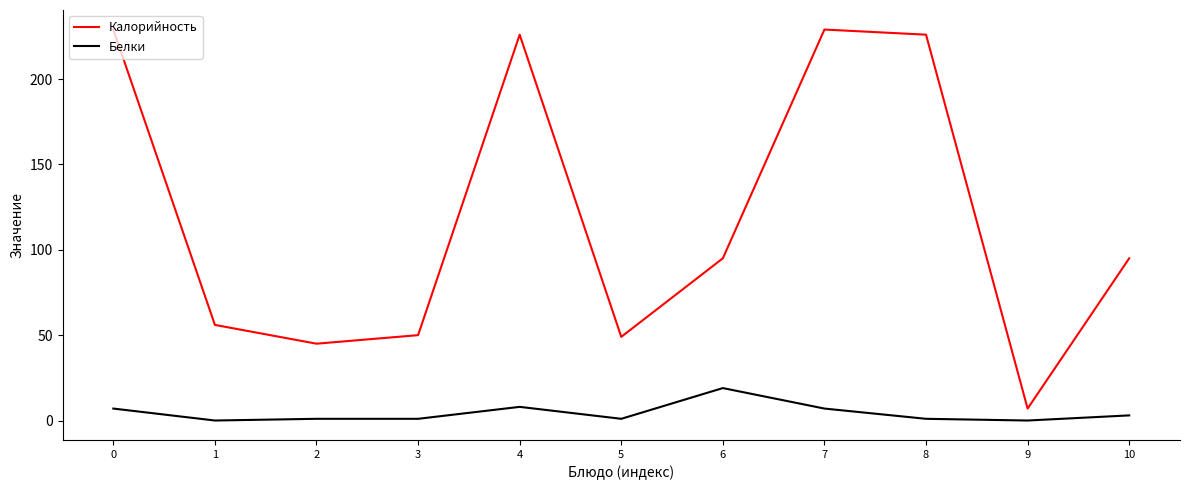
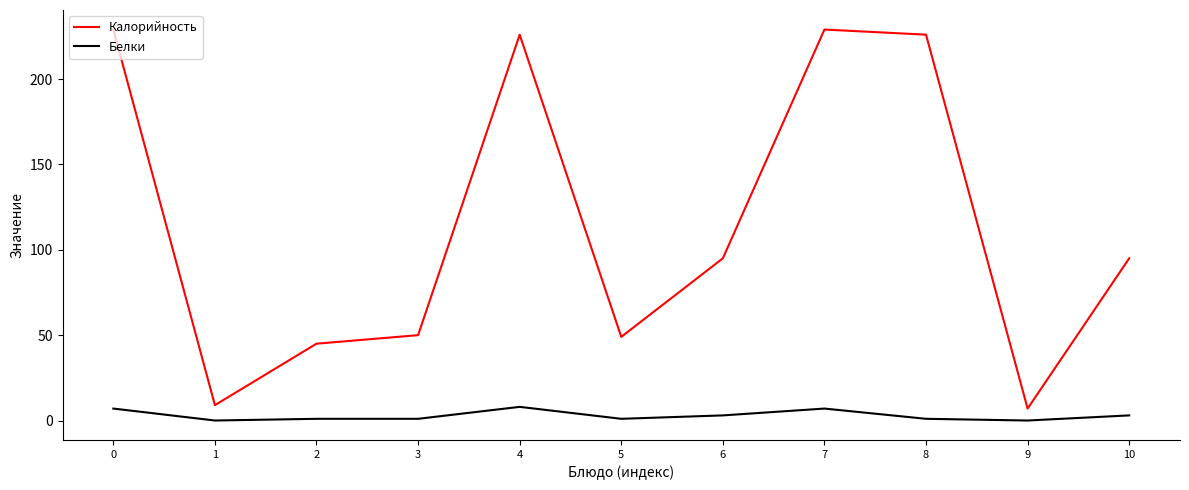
  {
    "Калорийность": {
-     "1": 56,
+     "1": 9,
      "2": 45,
      "3": 50,
      "4": 226,
      "5": 49,
      "6": 95,
      "7": 229,
      "8": 226,
      "9": 7,
      "10": 95
    },
    "Белки": {
      "0": 7,
      "1": 0,
      "2": 1,
      "3": 1,
      "4": 8,
      "5": 1,
-     "6": 19,
+     "6": 3,
      "7": 7,
      "8": 1,
      "9": 0,
      "10": 3
    }
  }
